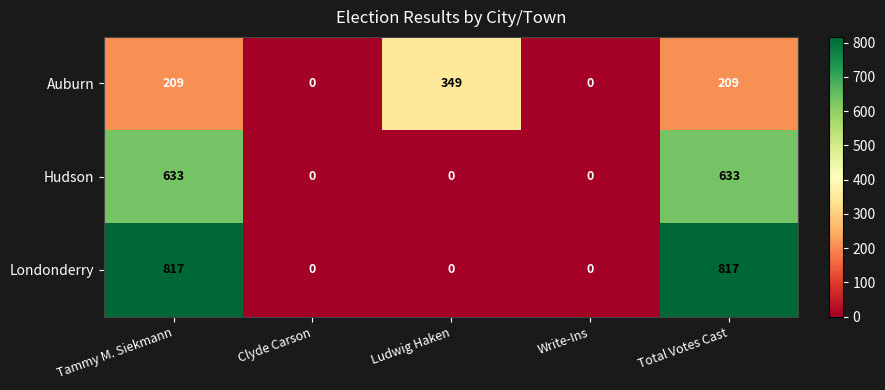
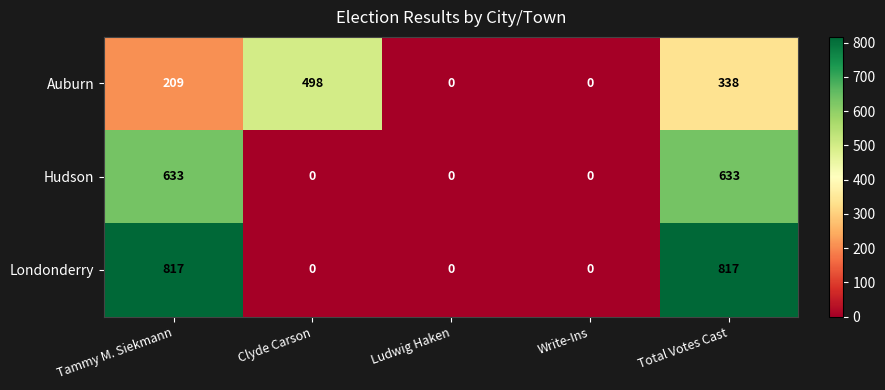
  {
    "Auburn": {
      "Tammy M. Siekmann": 209,
-     "Clyde Carson": 0,
-     "Ludwig Haken": 349,
+     "Clyde Carson": 498,
+     "Ludwig Haken": 0,
      "Write-Ins": 0,
-     "Total Votes Cast": 209
+     "Total Votes Cast": 338
    },
    "Hudson": {
      "Tammy M. Siekmann": 633,
      "Clyde Carson": 0,
      "Ludwig Haken": 0,
      "Write-Ins": 0,
      "Total Votes Cast": 633
    },
    "Londonderry": {
      "Tammy M. Siekmann": 817,
      "Clyde Carson": 0,
      "Ludwig Haken": 0,
      "Write-Ins": 0,
      "Total Votes Cast": 817
    }
  }
